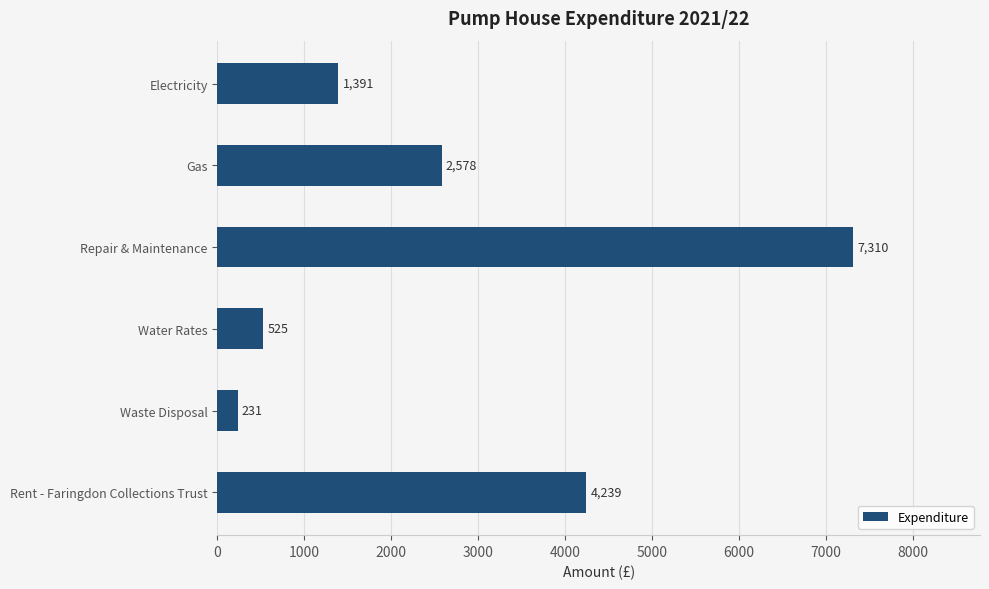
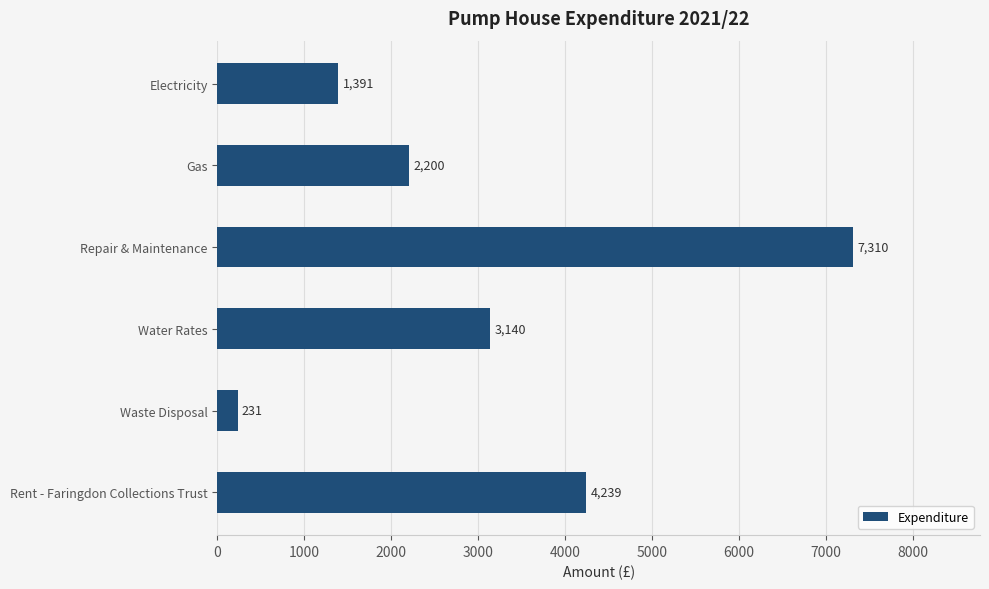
  {
    "Electricity": "1,391",
-   "Gas": "2,578",
+   "Gas": "2,200",
    "Repair & Maintenance": "7,310",
-   "Water Rates": "525",
+   "Water Rates": "3,140",
    "Waste Disposal": "231",
    "Rent - Faringdon Collections Trust": "4,239"
  }
